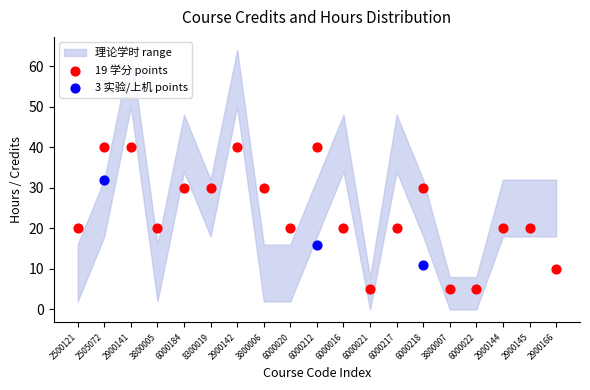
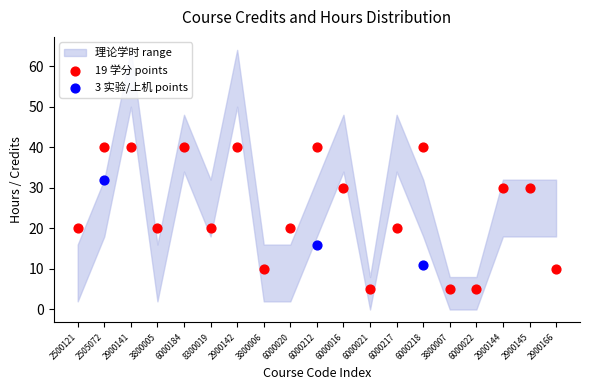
  {
    "19 学分 points": {
-     "6000184": 30,
-     "8300019": 30,
-     "3800006": 30,
-     "6000016": 20,
-     "6000218": 30,
-     "2900144": 20,
-     "2900145": 20
+     "6000184": 40,
+     "8300019": 20,
+     "3800006": 10,
+     "6000016": 30,
+     "6000218": 40,
+     "2900144": 30,
+     "2900145": 30
    }
  }
